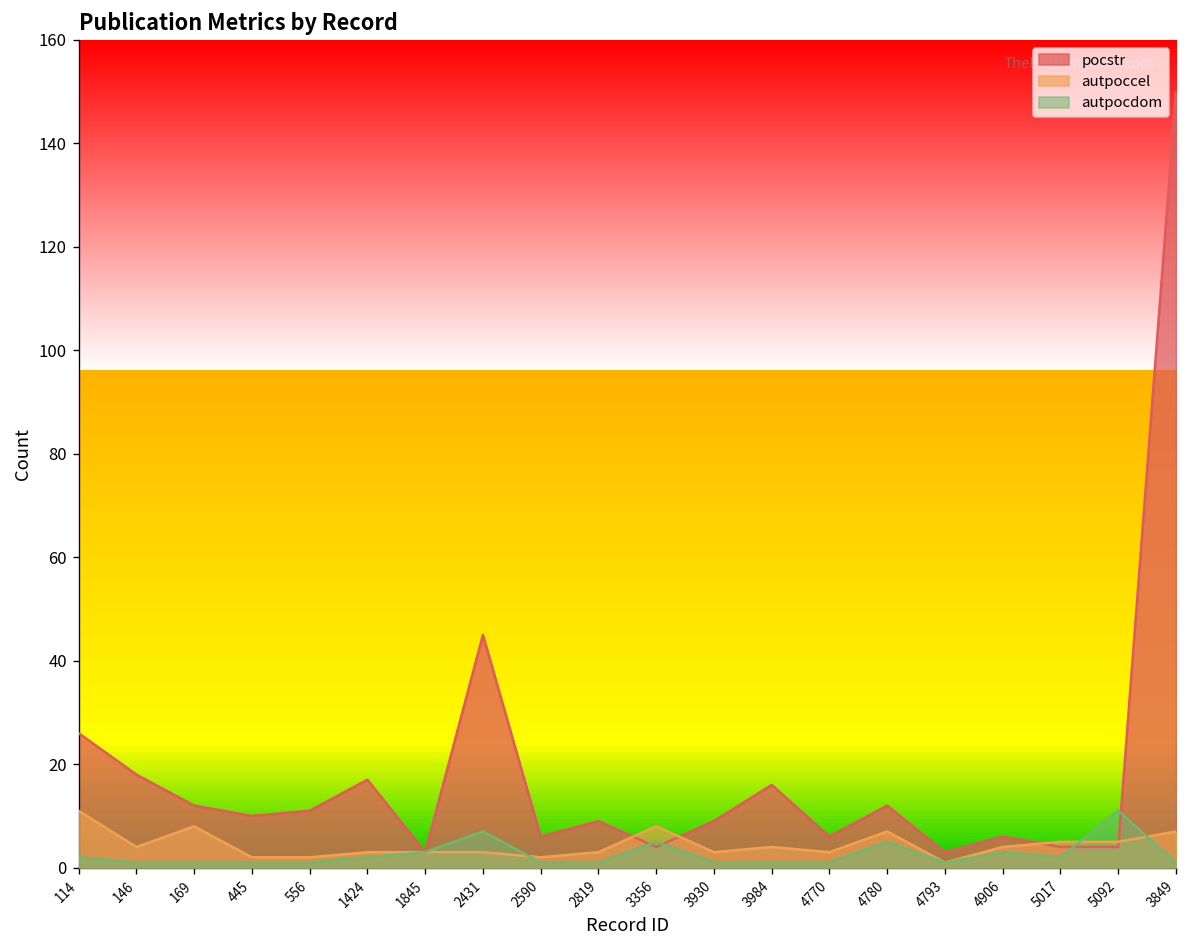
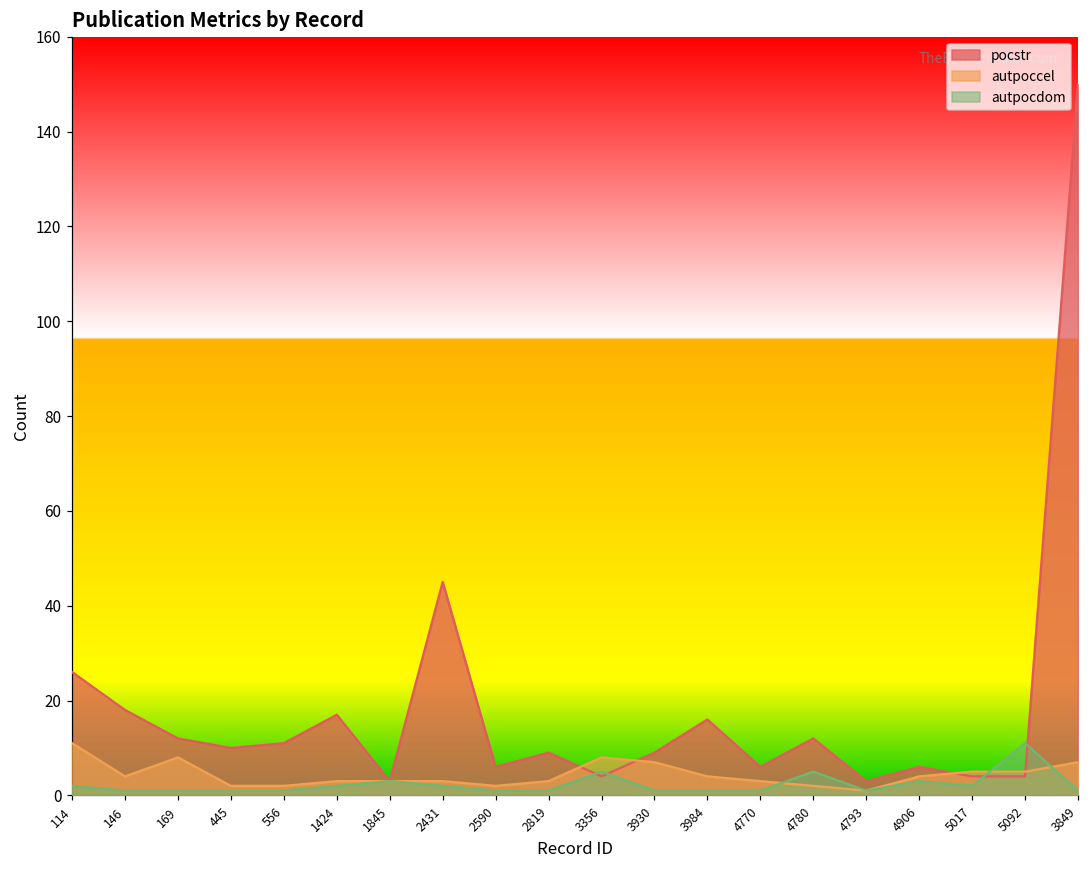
  {
    "pocstr": {
      "114": 26,
      "146": 18,
      "169": 12,
      "445": 10,
      "556": 11,
      "1424": 17,
      "2431": 45,
      "2590": 6,
      "2819": 9,
      "3356": 4,
      "3930": 9,
      "3984": 16,
      "4770": 6,
      "4780": 12,
      "4793": 3,
      "4906": 6,
      "5017": 4,
      "5092": 4,
      "3849": 150
    },
    "autpoccel": {
      "114": 11,
      "146": 4,
      "169": 8,
      "445": 2,
      "556": 2,
      "1424": 3,
      "2431": 3,
      "2590": 2,
      "2819": 3,
      "3356": 8,
-     "3930": 3,
+     "3930": 7,
      "3984": 4,
      "4770": 3,
-     "4780": 7,
+     "4780": 2,
      "4906": 4,
      "5017": 5,
      "5092": 5,
      "3849": 7
    },
    "autpocdom": {
      "114": 2,
      "146": 1,
      "169": 1,
      "445": 1,
      "556": 1,
      "1424": 2,
-     "2431": 7,
+     "2431": 2,
      "2590": 1,
      "2819": 1,
      "3356": 5,
      "3930": 1,
      "3984": 1,
      "4770": 1,
      "4780": 5,
      "4906": 3,
      "5017": 2,
      "5092": 11,
      "3849": 1
    }
  }
